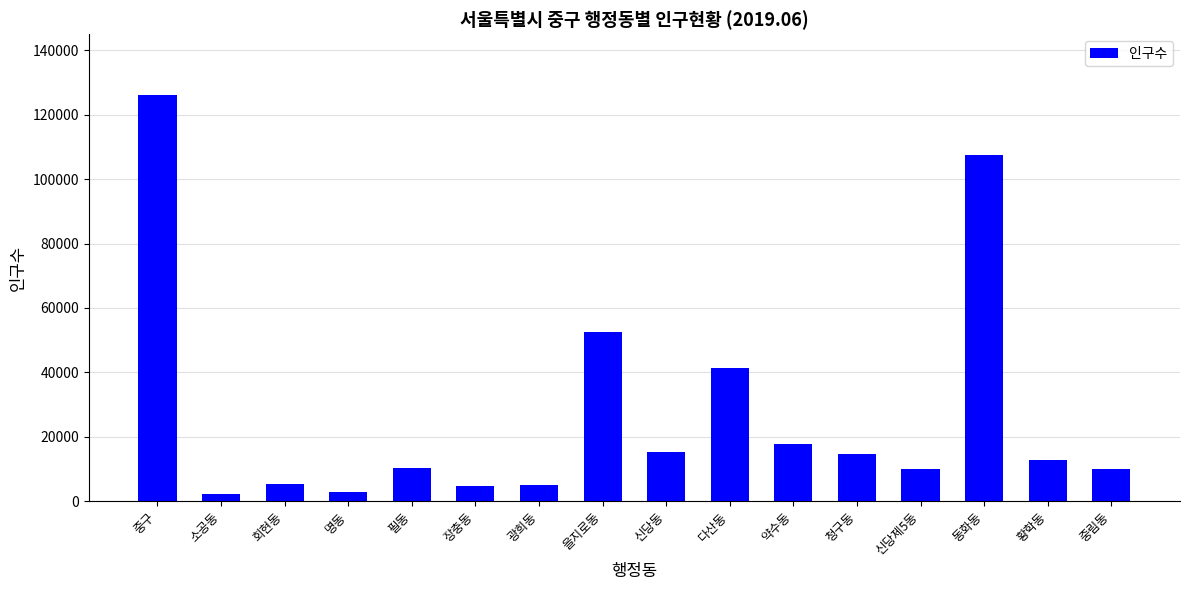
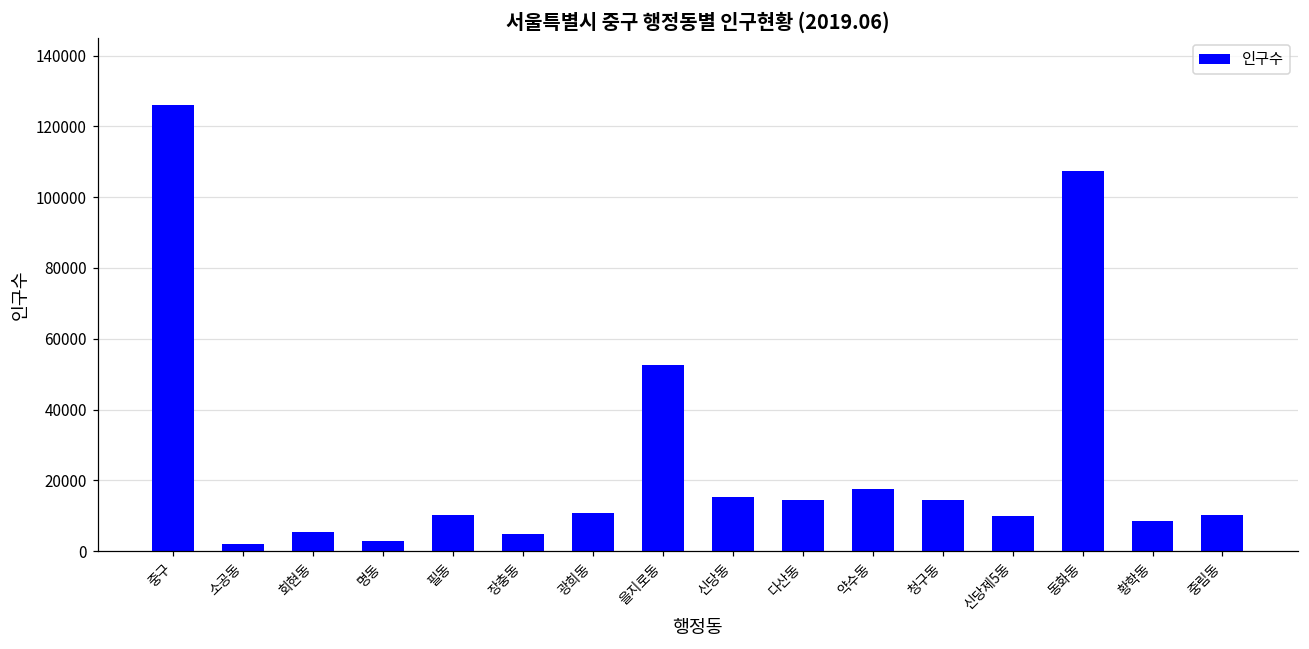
  {
    "중구": 126000,
    "소공동": 2000,
    "회현동": 5000,
    "명동": 3000,
    "필동": 10000,
    "장충동": 5000,
-   "광희동": 5000,
+   "광희동": 11000,
    "을지로동": 53000,
    "신당동": 15000,
-   "다산동": 41000,
+   "다산동": 15000,
    "약수동": 18000,
    "청구동": 15000,
    "신당제5동": 10000,
    "동화동": 107000,
-   "황학동": 13000,
+   "황학동": 8000,
    "중림동": 10000
  }
